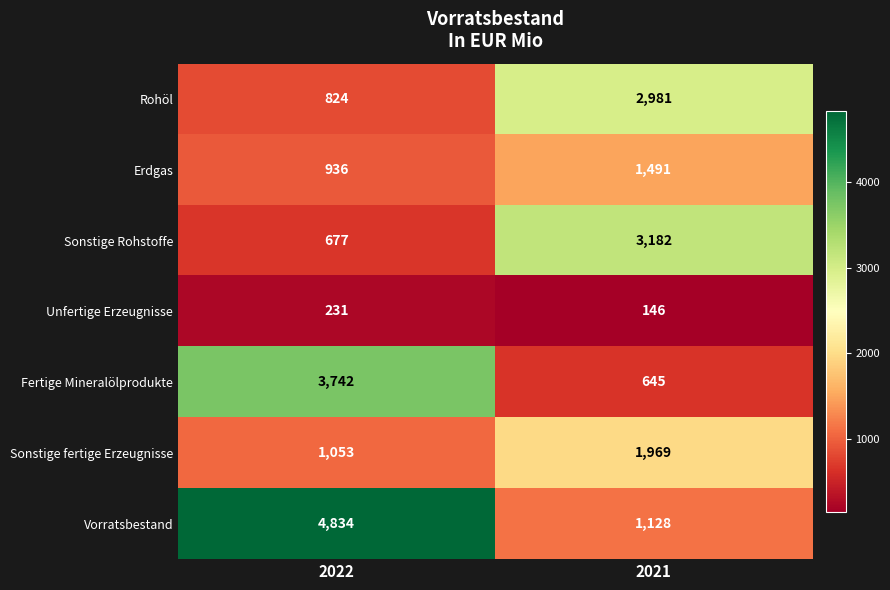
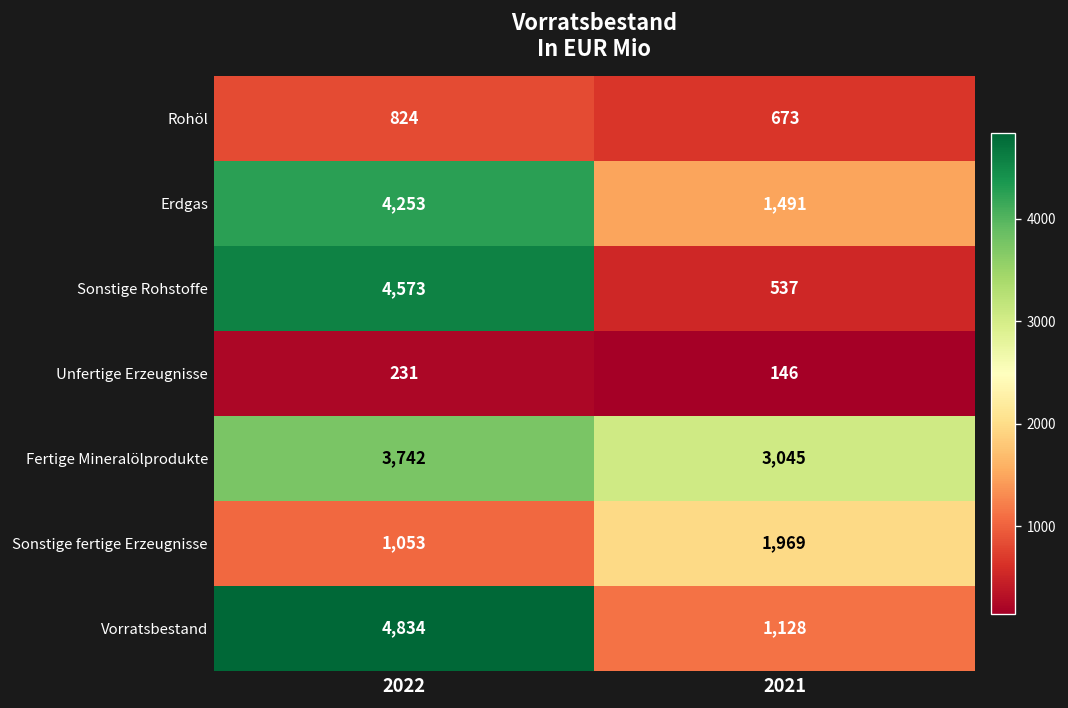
  {
    "Rohöl": {
      "2022": "824",
-     "2021": "2,981"
+     "2021": "673"
    },
    "Erdgas": {
-     "2022": "936",
+     "2022": "4,253",
      "2021": "1,491"
    },
    "Sonstige Rohstoffe": {
-     "2022": "677",
-     "2021": "3,182"
+     "2022": "4,573",
+     "2021": "537"
    },
    "Unfertige Erzeugnisse": {
      "2022": "231",
      "2021": "146"
    },
    "Fertige Mineralölprodukte": {
      "2022": "3,742",
-     "2021": "645"
+     "2021": "3,045"
    },
    "Sonstige fertige Erzeugnisse": {
      "2022": "1,053",
      "2021": "1,969"
    },
    "Vorratsbestand": {
      "2022": "4,834",
      "2021": "1,128"
    }
  }
